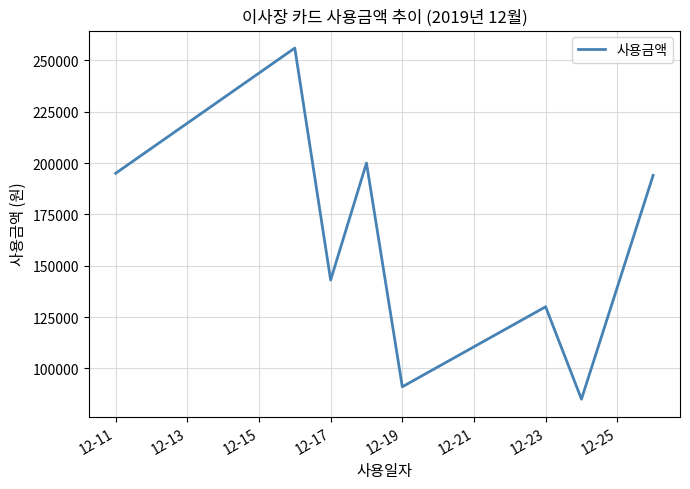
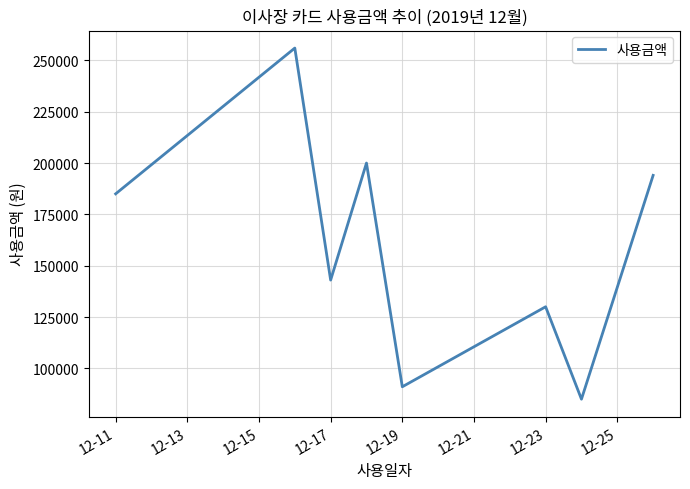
  {
-   "12-11": 195000,
+   "12-11": 185000,
    "12-17": 143000,
    "12-19": 91000,
    "12-23": 130000
  }
